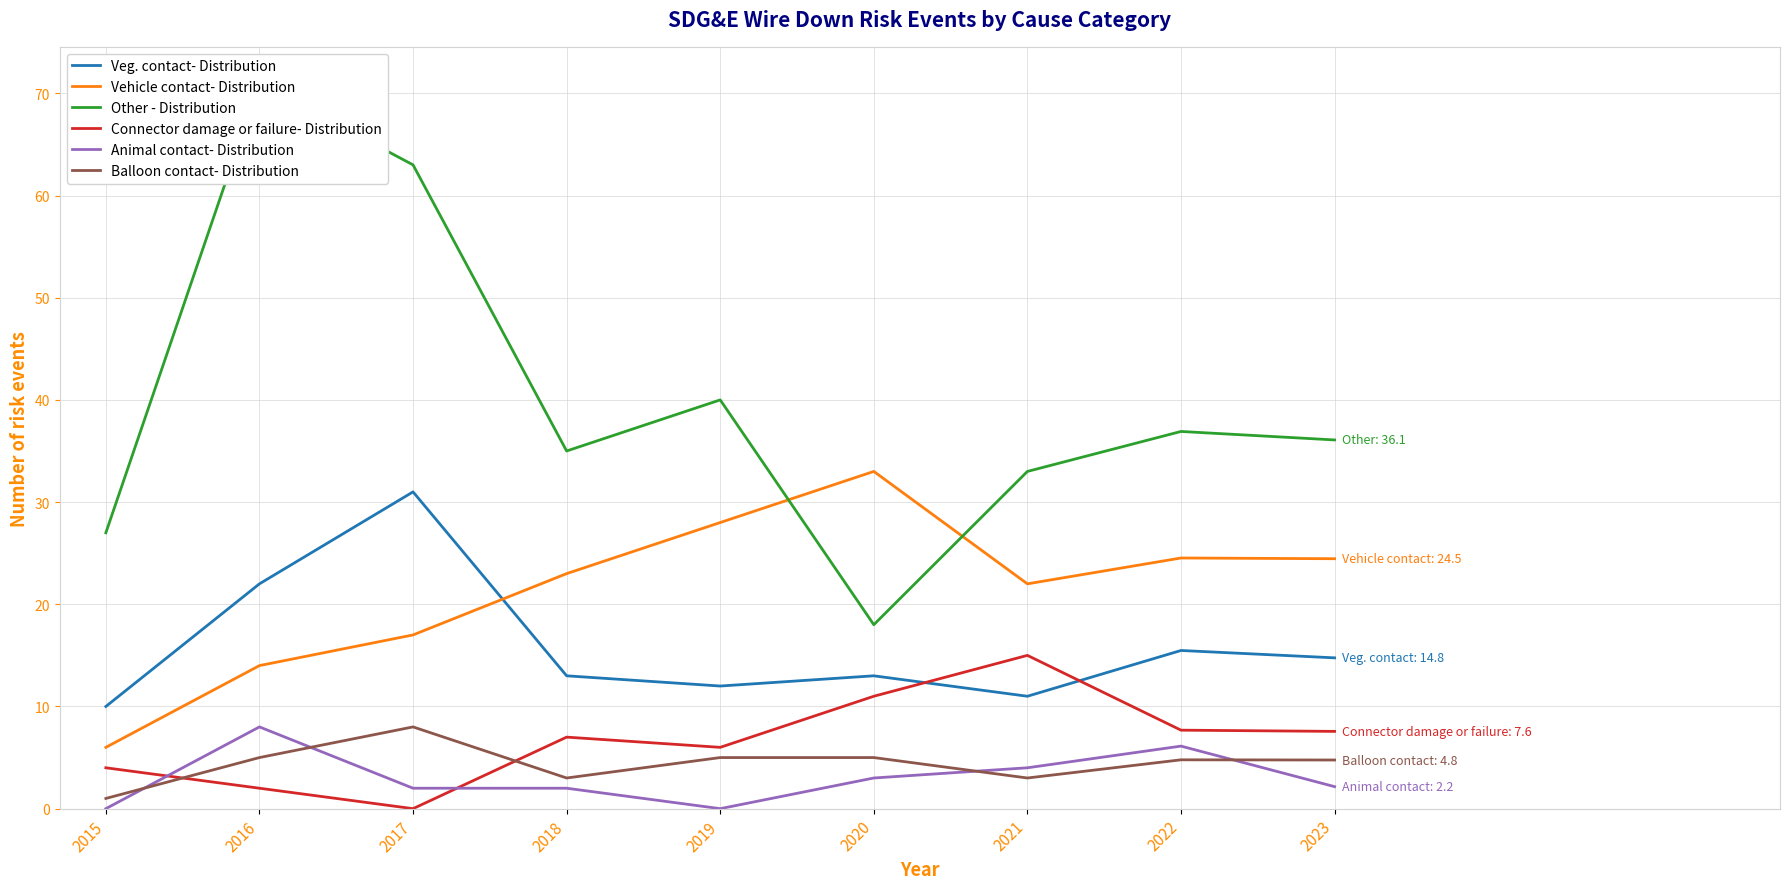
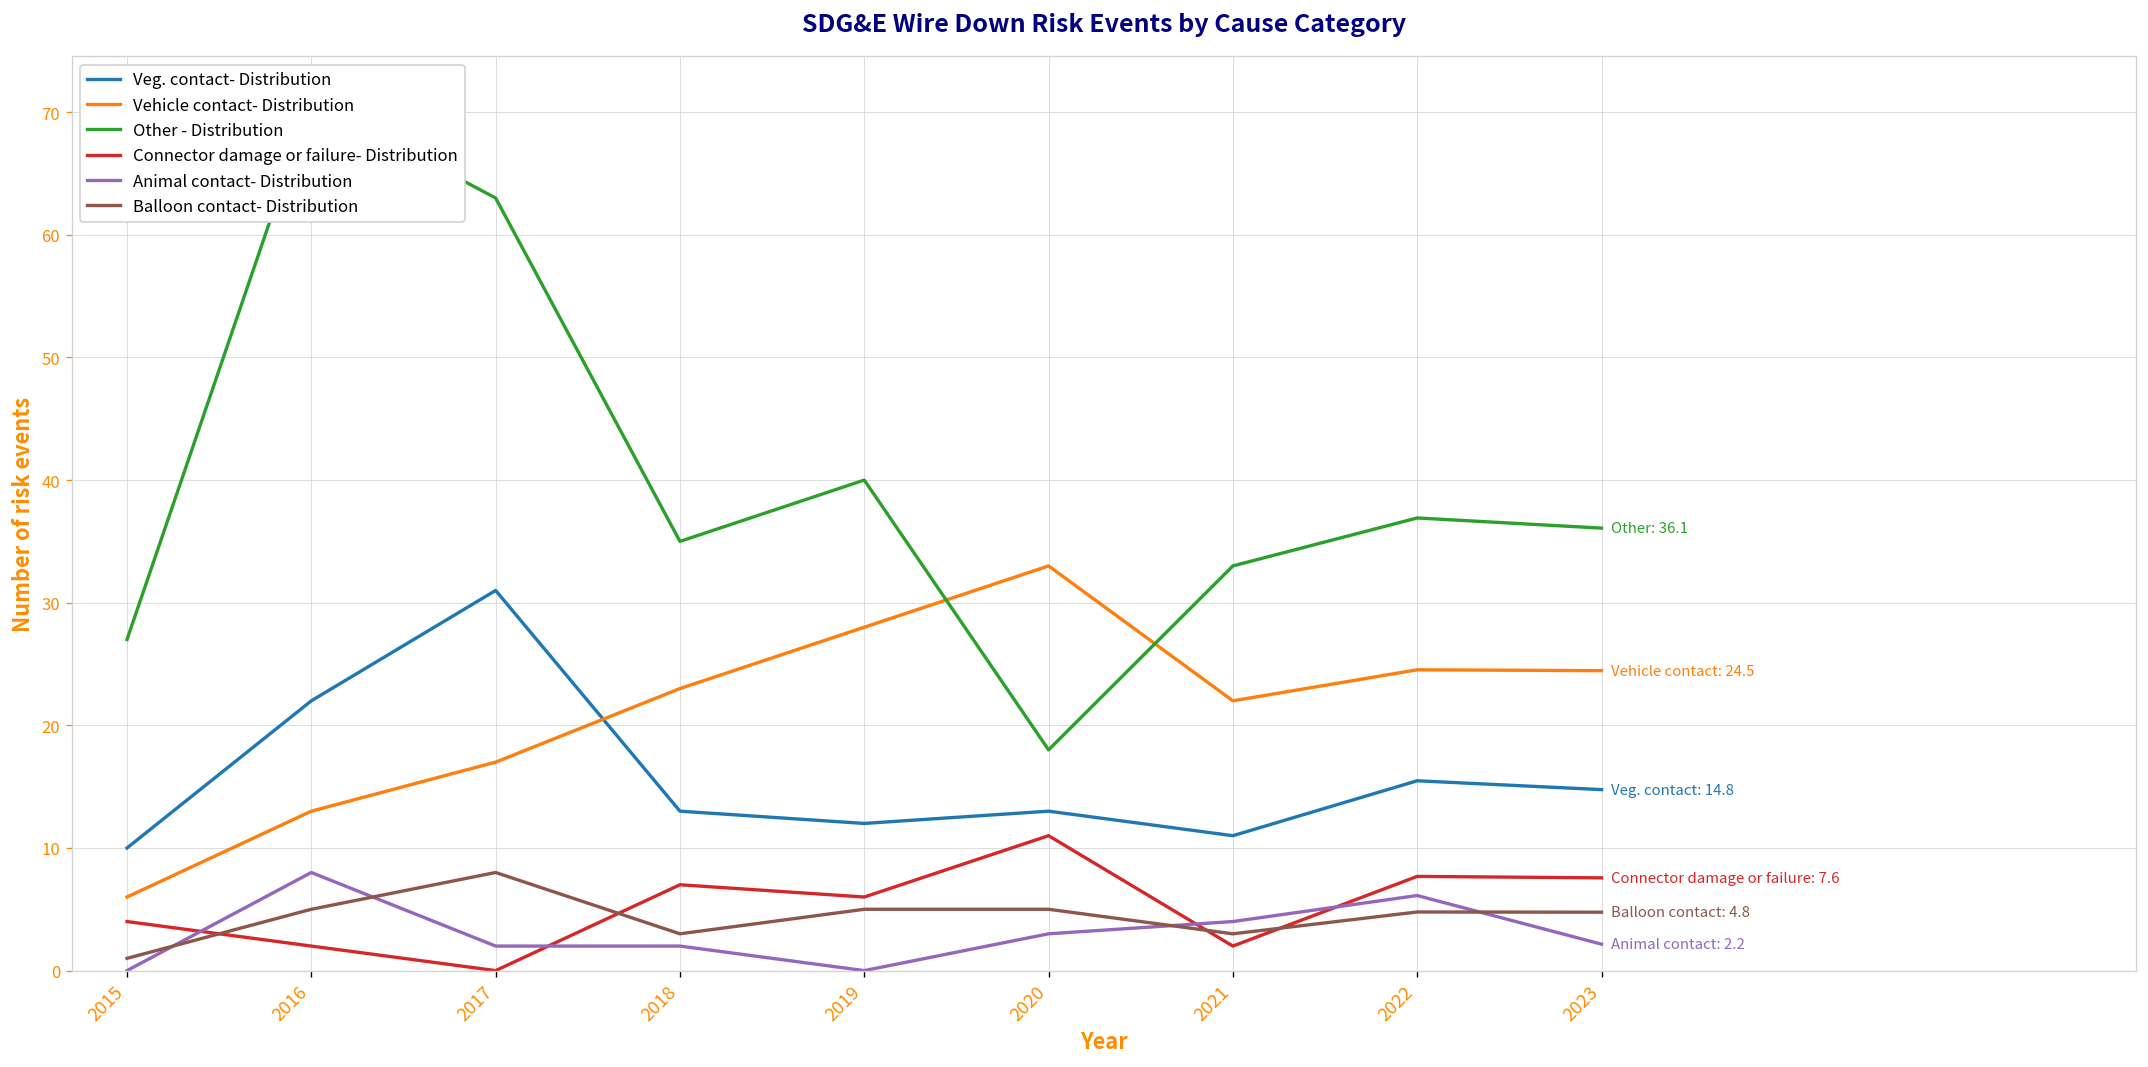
  {
    "Veg. contact- Distribution": {
      "2023": 14.8
    },
    "Vehicle contact- Distribution": {
      "2015": 6,
-     "2016": 14,
+     "2016": 13,
      "2017": 17,
      "2018": 23,
      "2019": 28,
      "2020": 33,
      "2021": 22,
      "2022": 24.5
    },
    "Other - Distribution": {
      "2023": 36.1
    },
    "Connector damage or failure- Distribution": {
      "2015": 4,
      "2016": 2,
      "2017": 0,
      "2018": 7,
      "2019": 6,
      "2020": 11,
-     "2021": 15,
+     "2021": 2,
      "2022": 7.7
    },
    "Animal contact- Distribution": {
      "2023": 2.2
    },
    "Balloon contact- Distribution": {
      "2023": 4.8
    }
  }
